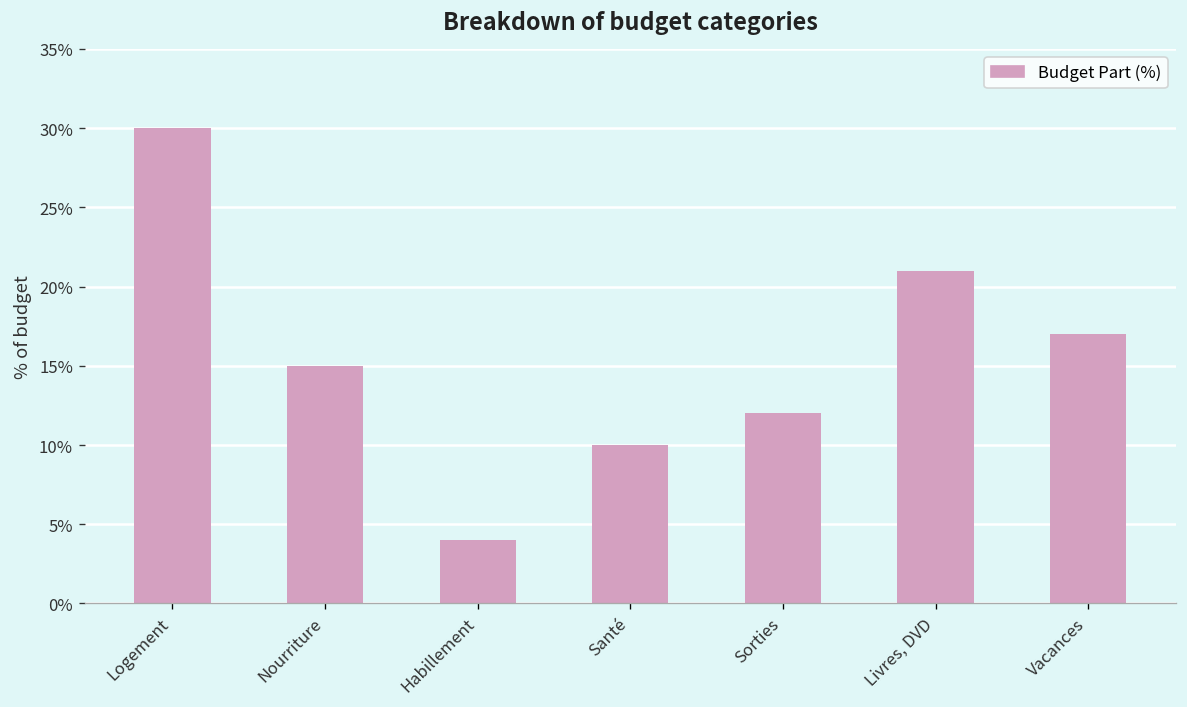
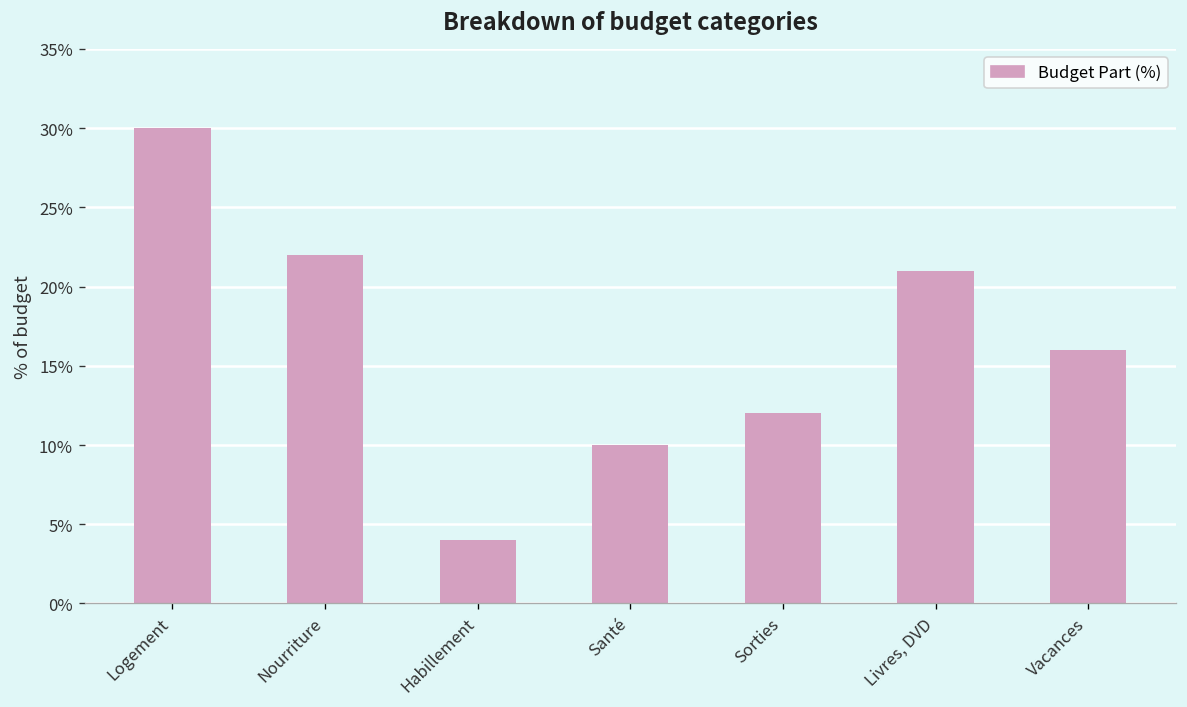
  {
    "Logement": "30%",
-   "Nourriture": "15%",
+   "Nourriture": "22%",
    "Habillement": "4%",
    "Santé": "10%",
    "Sorties": "12%",
    "Livres, DVD": "21%",
-   "Vacances": "17%"
+   "Vacances": "16%"
  }
